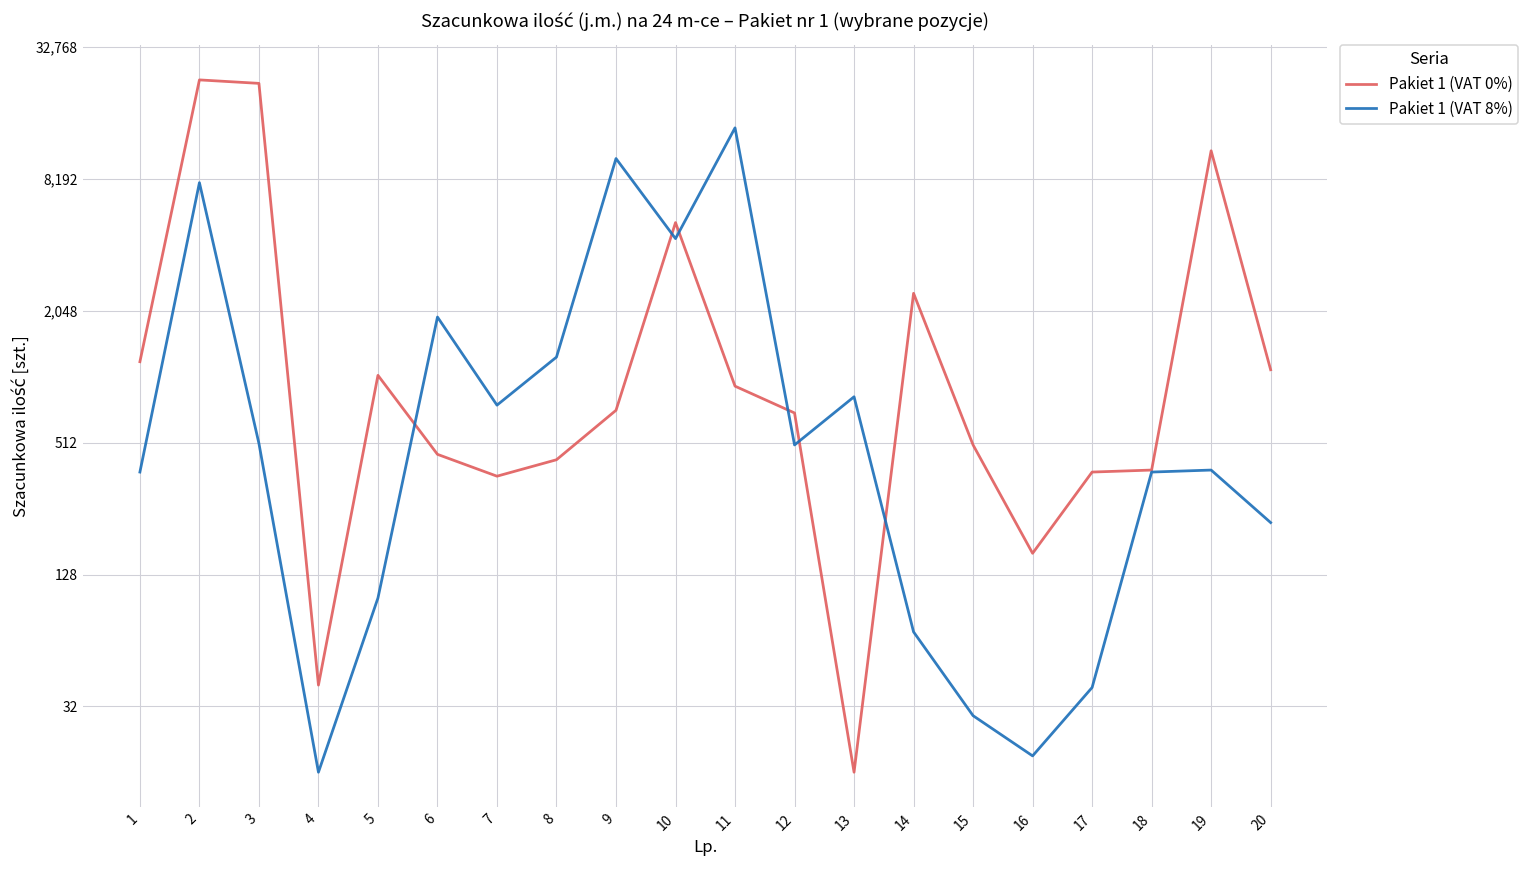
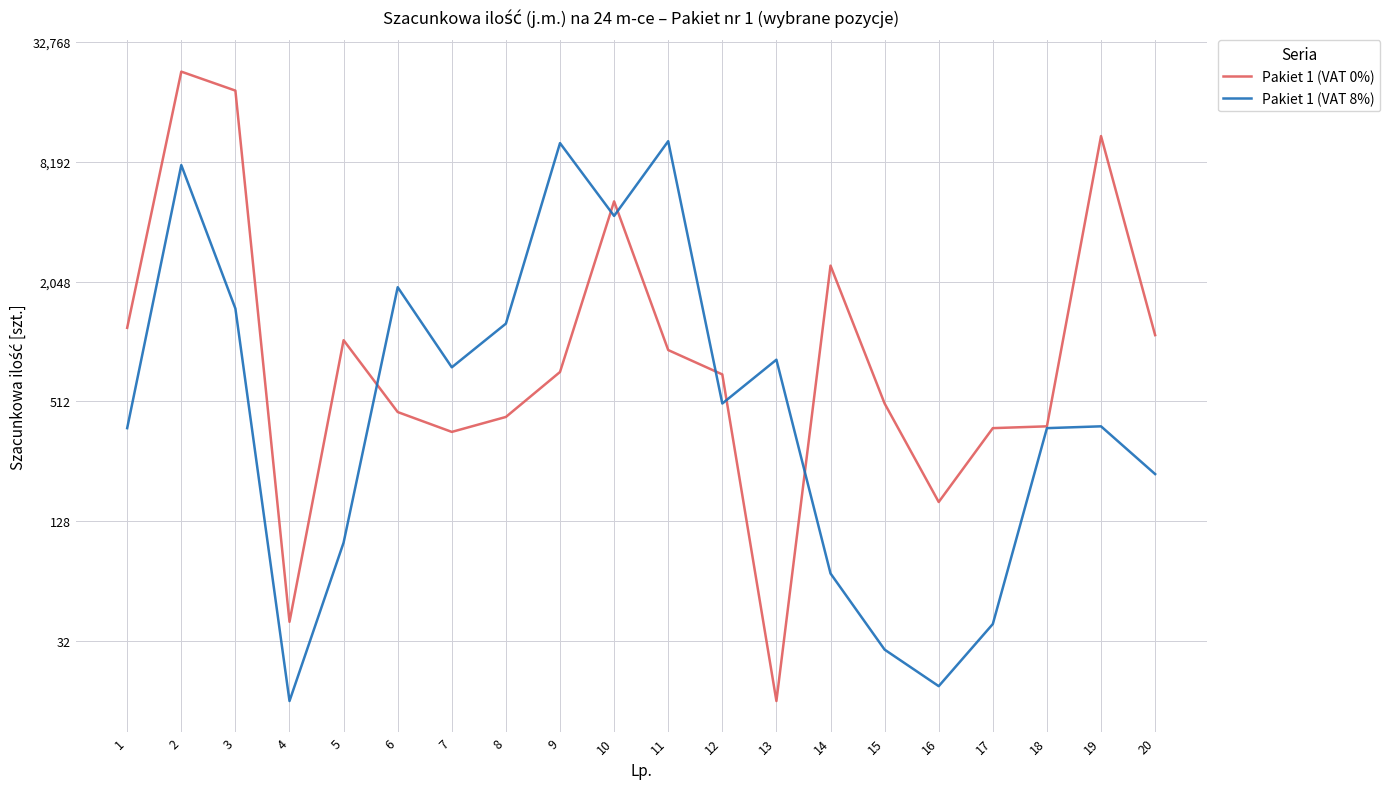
  {
    "Pakiet 1 (VAT 0%)": {
      "1": "1,200",
      "2": "23,000",
-     "3": "22,000",
+     "3": "19,000",
      "4": "40",
      "5": "1,000",
      "6": "450",
      "7": "360",
      "8": "430",
      "9": "720",
      "10": "5,200",
      "11": "900",
      "12": "700",
      "13": "16",
      "14": "2,500",
      "15": "500",
      "16": "160",
      "17": "380",
      "19": "11,000",
      "20": "1,100"
    },
    "Pakiet 1 (VAT 8%)": {
      "1": "380",
      "2": "7,900",
-     "3": "510",
+     "3": "1,500",
      "4": "16",
      "5": "100",
      "6": "1,900",
      "7": "760",
      "8": "1,300",
      "9": "10,000",
      "10": "4,400",
-     "11": "14,000",
+     "11": "10,000",
      "12": "500",
      "13": "830",
      "14": "70",
      "15": "29",
      "16": "19",
      "17": "39",
      "19": "380",
      "20": "220"
    }
  }
